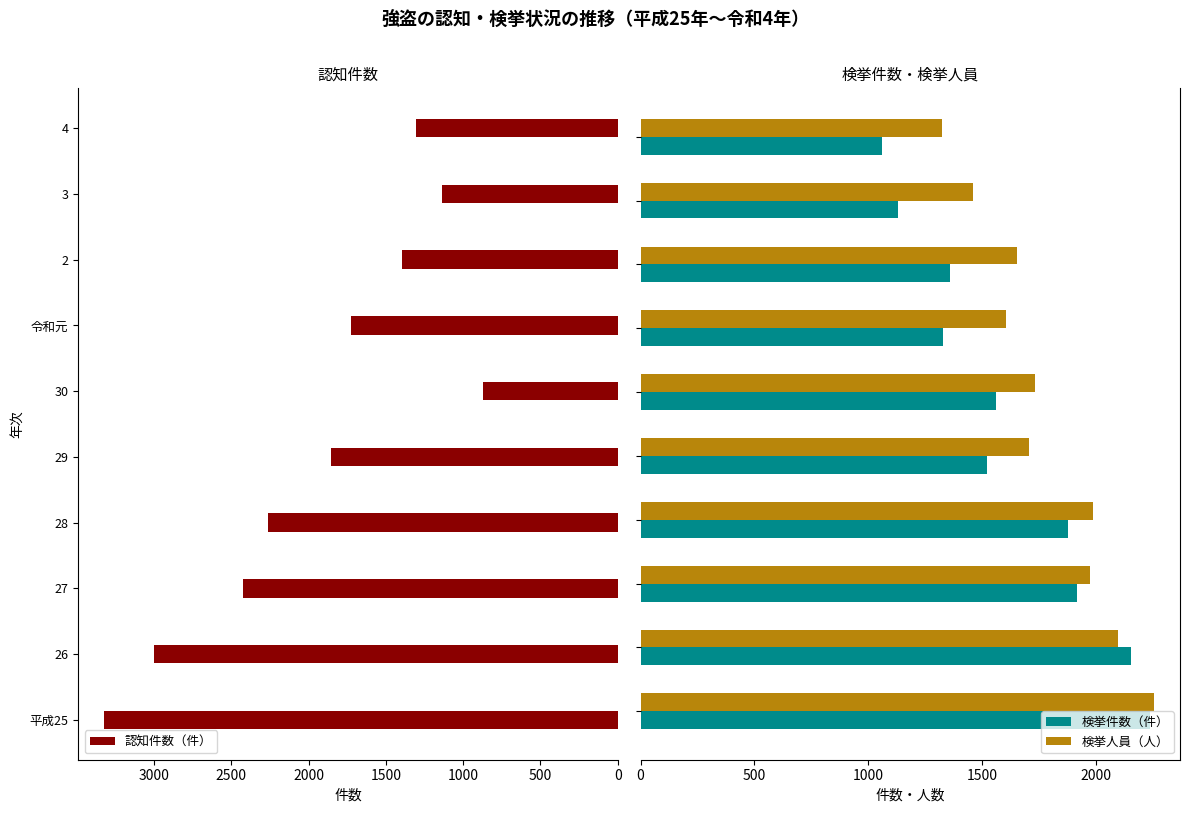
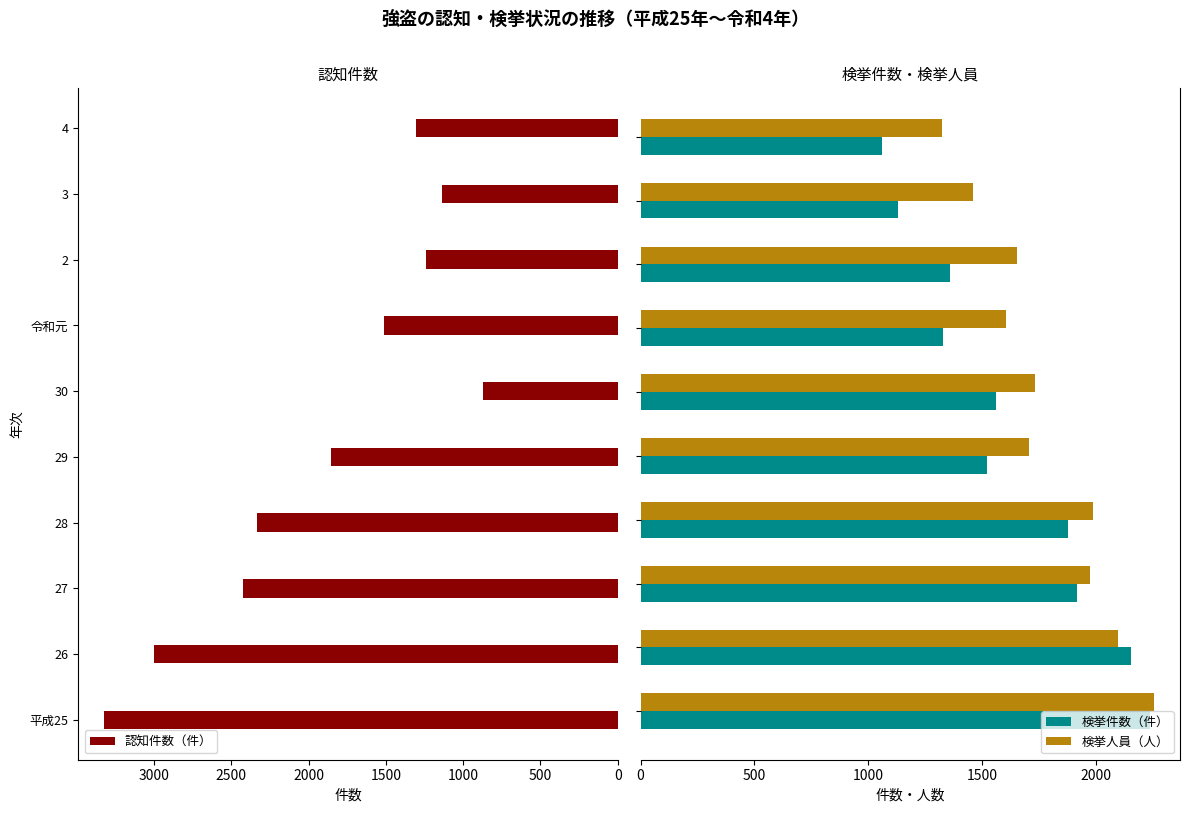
  {
    "認知件数": {
      "4": 1310,
      "3": 1140,
-     "2": 1400,
-     "令和元": 1730,
+     "2": 1240,
+     "令和元": 1510,
      "30": 870,
      "29": 1850,
-     "28": 2260,
+     "28": 2330,
      "27": 2430,
      "26": 3000,
      "平成25": 3320
    }
  }
